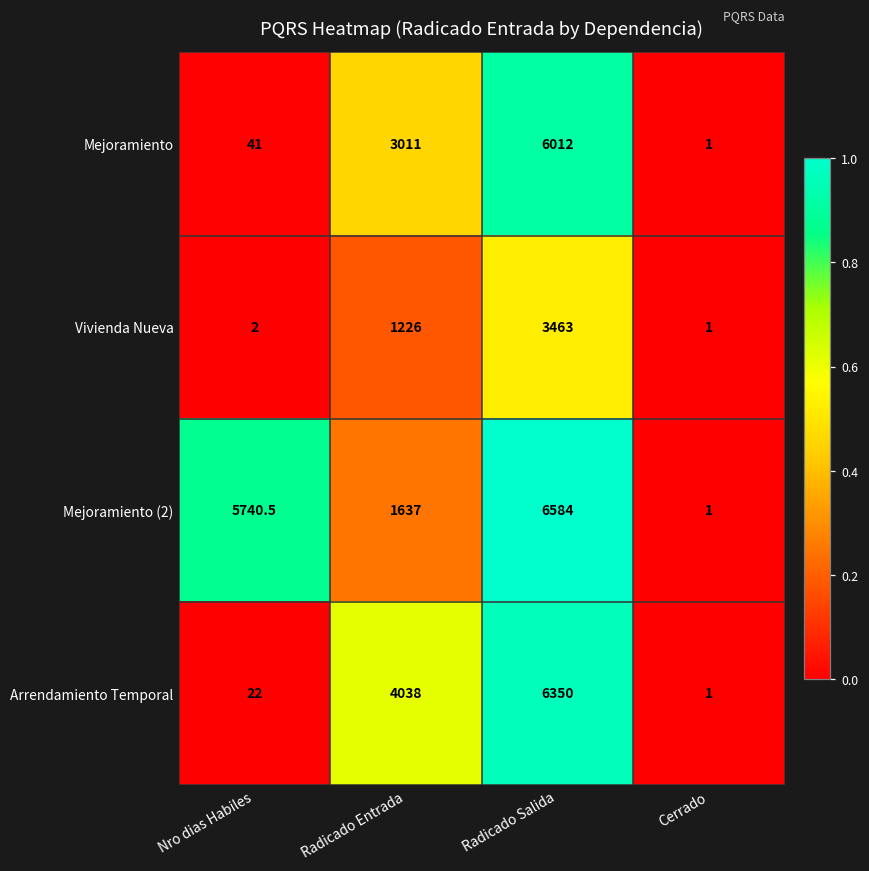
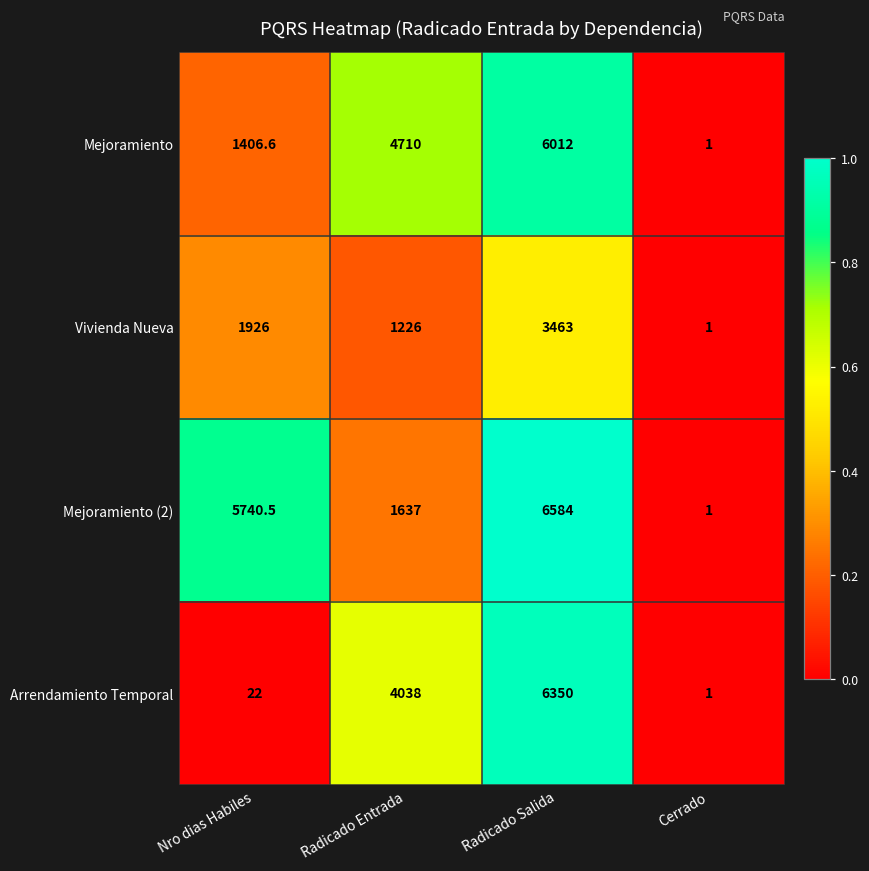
  {
    "Mejoramiento": {
-     "Nro dias Habiles": 41,
-     "Radicado Entrada": 3011,
+     "Nro dias Habiles": 1406.6,
+     "Radicado Entrada": 4710,
      "Radicado Salida": 6012,
      "Cerrado": 1
    },
    "Vivienda Nueva": {
-     "Nro dias Habiles": 2,
+     "Nro dias Habiles": 1926,
      "Radicado Entrada": 1226,
      "Radicado Salida": 3463,
      "Cerrado": 1
    },
    "Mejoramiento (2)": {
      "Nro dias Habiles": 5740.5,
      "Radicado Entrada": 1637,
      "Radicado Salida": 6584,
      "Cerrado": 1
    },
    "Arrendamiento Temporal": {
      "Nro dias Habiles": 22,
      "Radicado Entrada": 4038,
      "Radicado Salida": 6350,
      "Cerrado": 1
    }
  }
